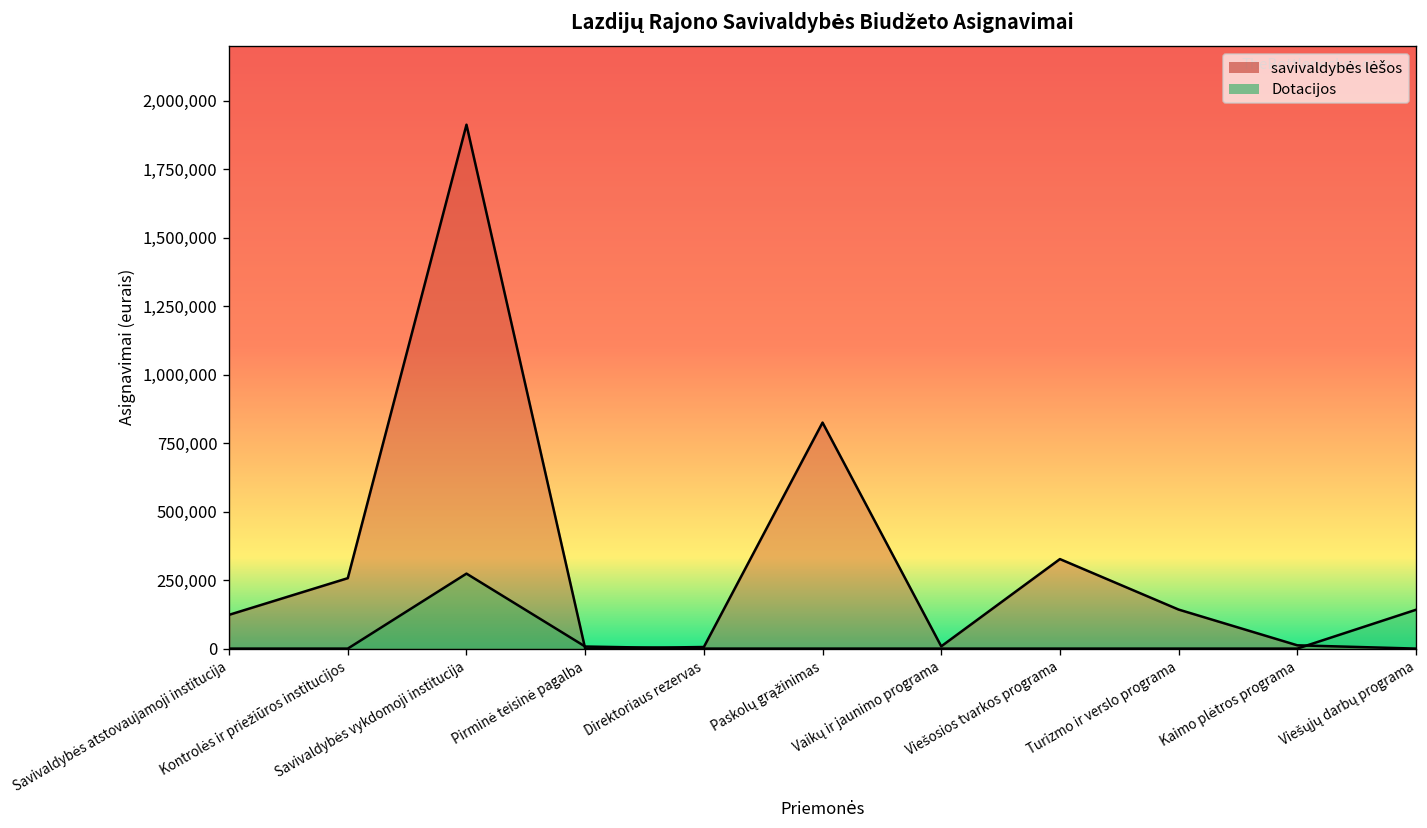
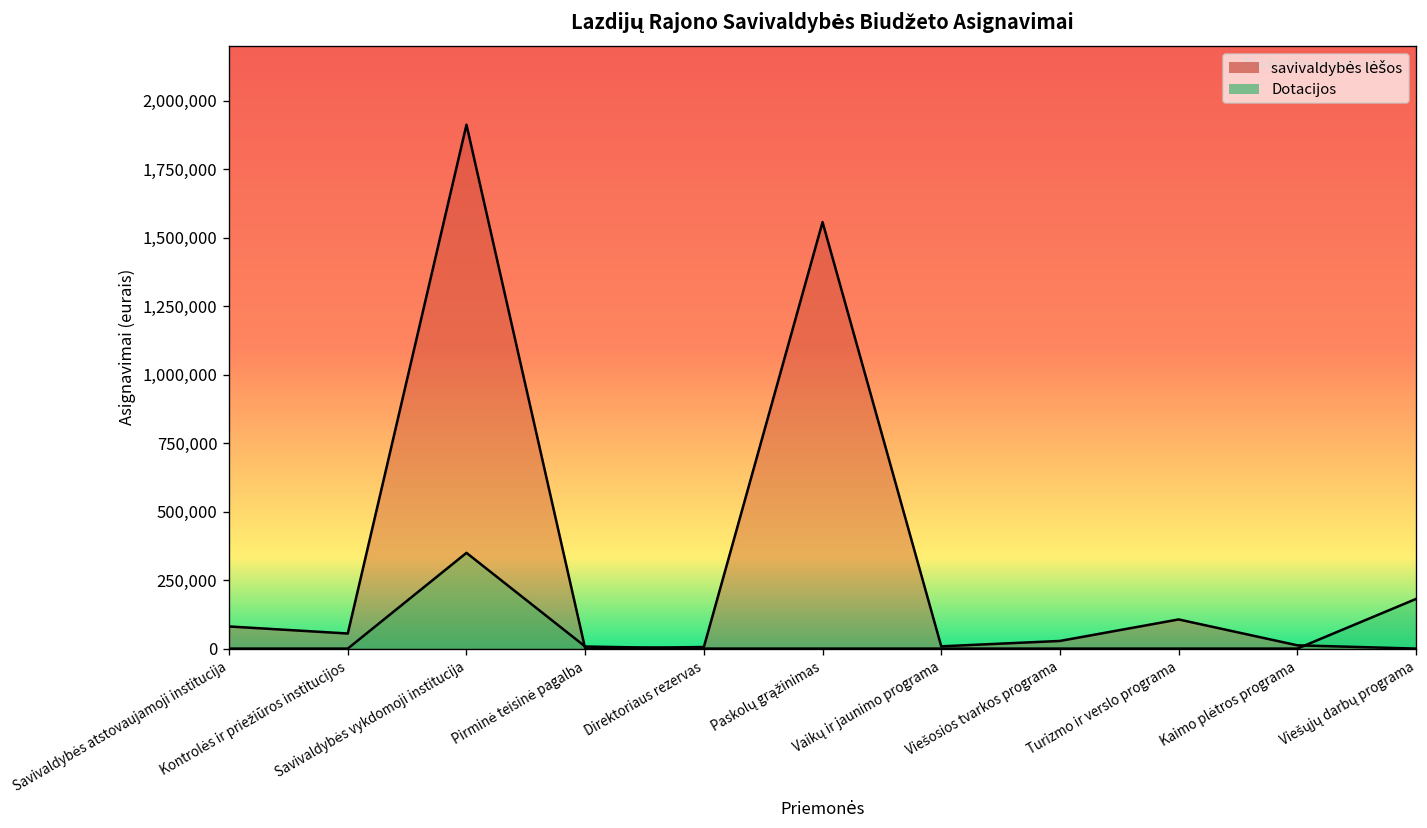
  {
    "savivaldybės lėšos": {
-     "Savivaldybės atstovaujamoji institucija": "120,000",
-     "Kontrolės ir priežiūros institucijos": "260,000",
+     "Savivaldybės atstovaujamoji institucija": "80,000",
+     "Kontrolės ir priežiūros institucijos": "60,000",
      "Savivaldybės vykdomoji institucija": "1,910,000",
-     "Paskolų grąžinimas": "830,000",
-     "Viešosios tvarkos programa": "330,000",
-     "Turizmo ir verslo programa": "140,000",
+     "Paskolų grąžinimas": "1,560,000",
+     "Viešosios tvarkos programa": "30,000",
+     "Turizmo ir verslo programa": "110,000",
      "Kaimo plėtros programa": "10,000",
      "Viešųjų darbų programa": "0"
    },
    "Dotacijos": {
      "Savivaldybės atstovaujamoji institucija": "0",
      "Kontrolės ir priežiūros institucijos": "0",
-     "Savivaldybės vykdomoji institucija": "270,000",
+     "Savivaldybės vykdomoji institucija": "350,000",
      "Paskolų grąžinimas": "0",
      "Viešosios tvarkos programa": "0",
      "Turizmo ir verslo programa": "0",
      "Kaimo plėtros programa": "0",
-     "Viešųjų darbų programa": "140,000"
+     "Viešųjų darbų programa": "180,000"
    }
  }
